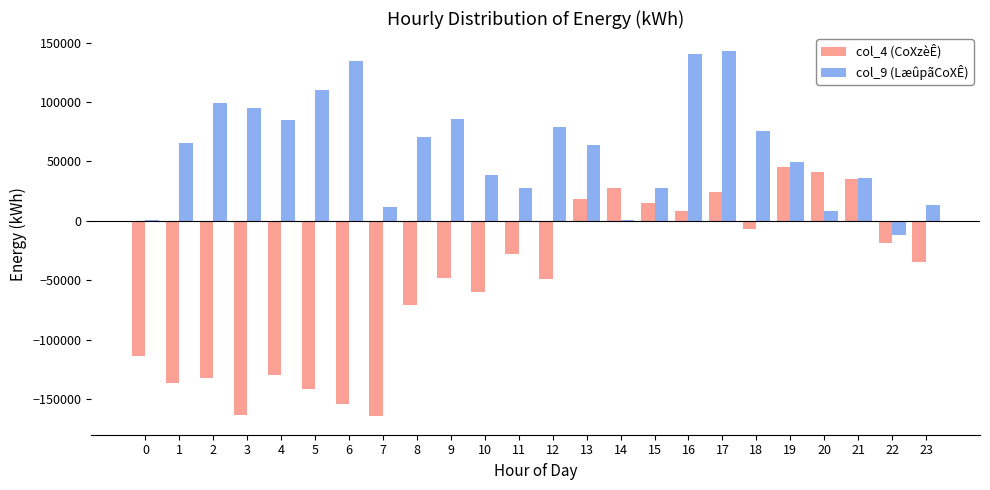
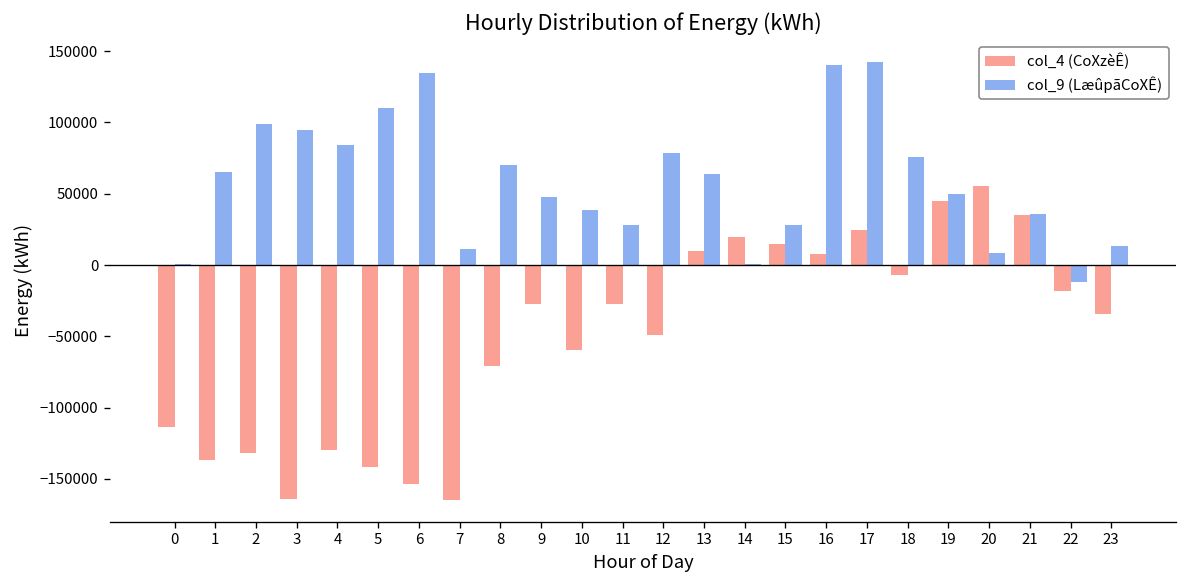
  {
    "col_4 (CoXzèÊ)": {
      "0": -114000,
      "1": -137000,
      "2": -132000,
      "3": -164000,
      "4": -130000,
      "5": -142000,
      "6": -154000,
      "7": -165000,
      "8": -71000,
-     "9": -48000,
+     "9": -27000,
      "10": -59000,
      "11": -28000,
      "12": -49000,
-     "13": 18000,
-     "14": 27000,
+     "13": 10000,
+     "14": 20000,
      "15": 15000,
      "16": 8000,
      "17": 24000,
      "18": -7000,
      "19": 45000,
-     "20": 41000,
+     "20": 55000,
      "21": 35000,
      "22": -18000,
      "23": -34000
    },
    "col_9 (LæûpãCoXÊ)": {
      "1": 65000,
      "2": 99000,
      "3": 95000,
      "4": 84000,
      "5": 110000,
      "6": 134000,
      "7": 11000,
      "8": 70000,
-     "9": 86000,
+     "9": 48000,
      "10": 39000,
      "11": 28000,
      "12": 79000,
      "13": 64000,
      "15": 28000,
      "16": 140000,
      "17": 143000,
      "18": 76000,
      "19": 50000,
      "20": 8000,
      "21": 36000,
      "22": -12000,
      "23": 13000
    }
  }
